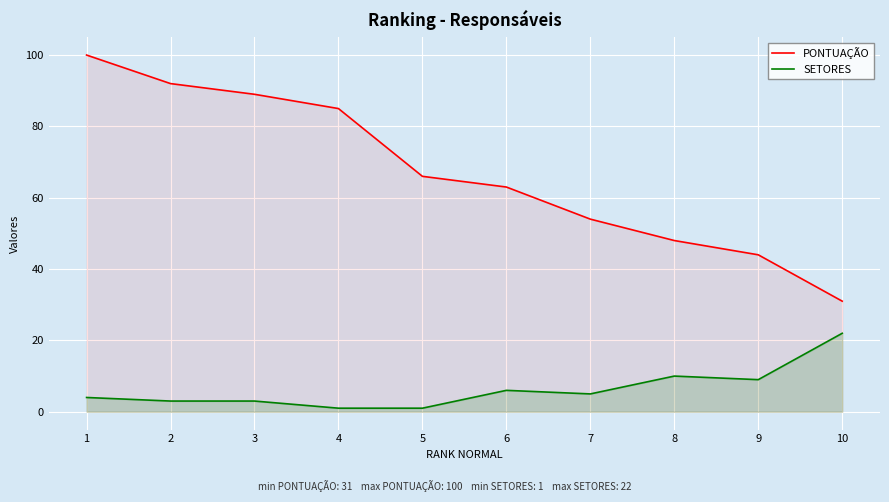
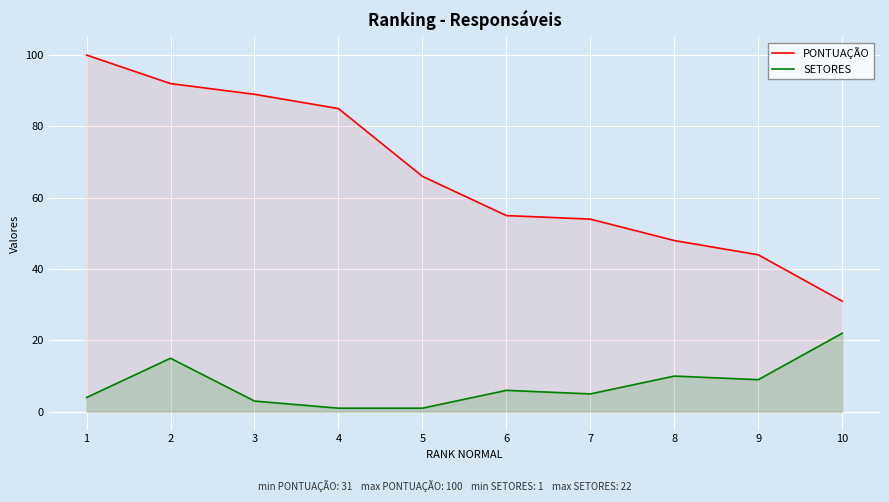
  {
    "PONTUAÇÃO": {
      "1": 100,
      "2": 92,
      "3": 89,
      "4": 85,
      "5": 66,
-     "6": 63,
+     "6": 55,
      "7": 54,
      "8": 48,
      "9": 44,
      "10": 31
    },
    "SETORES": {
      "1": 4,
-     "2": 3,
+     "2": 15,
      "3": 3,
      "4": 1,
      "5": 1,
      "6": 6,
      "7": 5,
      "8": 10,
      "9": 9,
      "10": 22
    }
  }
